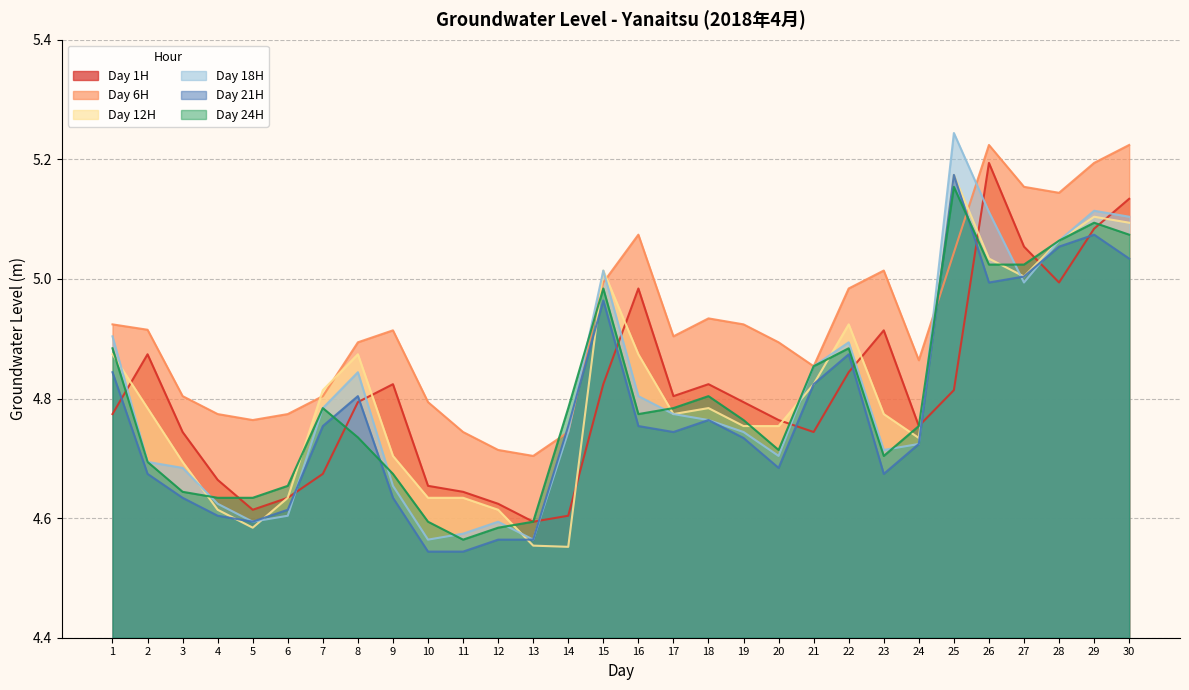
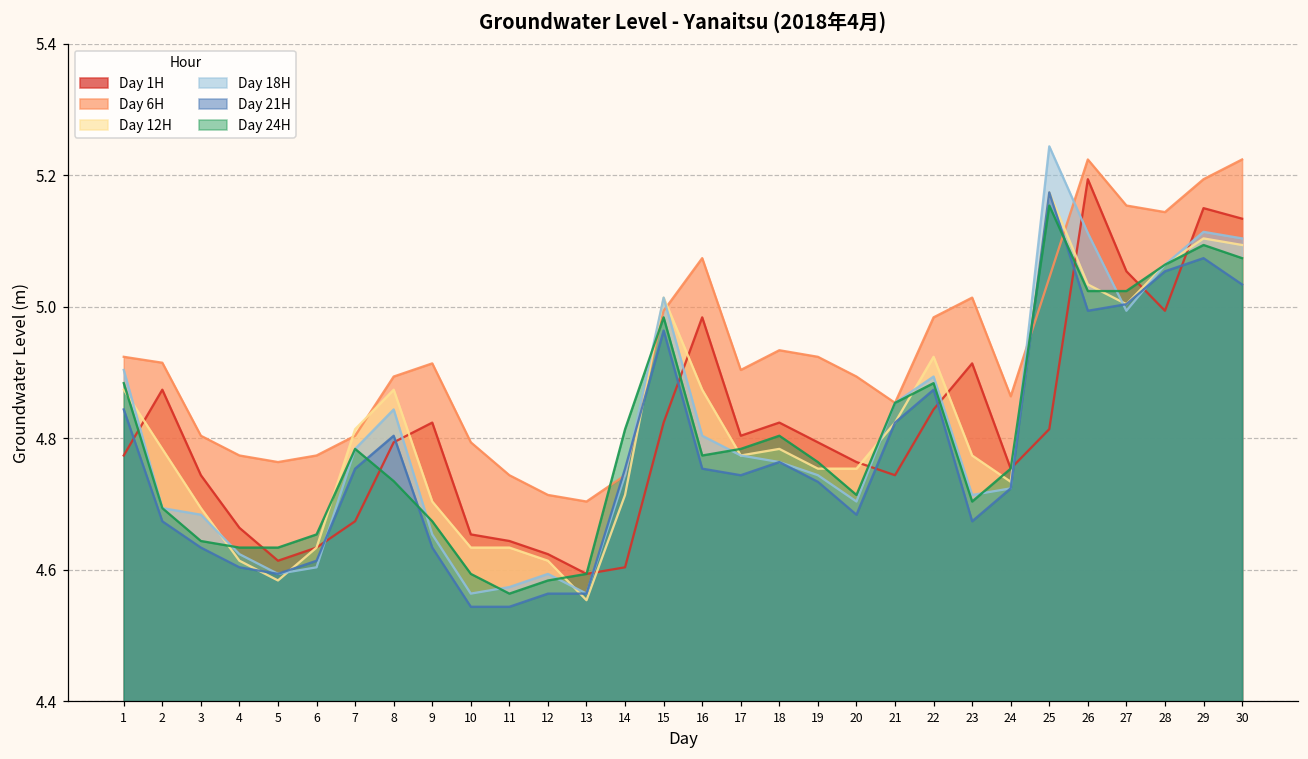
  {
    "Day 1H": {
      "1": 4.77,
      "2": 4.87,
      "3": 4.74,
      "4": 4.66,
      "5": 4.61,
      "7": 4.67,
      "8": 4.79,
      "9": 4.82,
      "10": 4.65,
      "11": 4.64,
      "12": 4.62,
      "14": 4.60,
      "15": 4.82,
      "16": 4.98,
      "17": 4.80,
      "18": 4.82,
      "19": 4.79,
      "20": 4.76,
      "21": 4.74,
      "22": 4.84,
      "23": 4.91,
      "25": 4.81,
      "26": 5.19,
      "27": 5.05,
      "28": 4.99,
-     "29": 5.08,
+     "29": 5.15,
      "30": 5.13
    },
    "Day 6H": {
      "1": 4.92,
      "2": 4.92,
      "3": 4.80,
      "4": 4.77,
      "5": 4.76,
      "6": 4.77,
      "7": 4.80,
      "8": 4.89,
      "9": 4.91,
      "10": 4.79,
      "11": 4.74,
      "12": 4.71,
      "13": 4.70,
      "15": 4.99,
      "16": 5.07,
      "17": 4.90,
      "18": 4.93,
      "19": 4.92,
      "20": 4.89,
      "22": 4.98,
      "23": 5.01,
      "24": 4.86,
      "25": 5.04,
      "26": 5.22,
      "27": 5.15,
      "28": 5.14,
      "29": 5.19,
      "30": 5.22
    },
    "Day 12H": {
      "1": 4.87,
      "2": 4.78,
      "3": 4.69,
      "4": 4.61,
      "5": 4.58,
      "7": 4.81,
      "8": 4.87,
      "9": 4.70,
      "10": 4.63,
      "11": 4.63,
      "12": 4.61,
      "13": 4.55,
-     "14": 4.55,
+     "14": 4.71,
      "16": 4.87,
      "18": 4.78,
      "19": 4.75,
      "20": 4.75,
      "22": 4.92,
      "23": 4.77,
      "24": 4.73,
      "26": 5.03,
      "29": 5.10,
      "30": 5.09
    },
    "Day 18H": {
      "1": 4.90,
      "3": 4.68,
      "4": 4.62,
      "6": 4.60,
      "8": 4.84,
      "9": 4.65,
      "10": 4.56,
      "11": 4.57,
      "12": 4.59,
      "16": 4.80,
      "19": 4.74,
      "20": 4.70,
      "22": 4.89,
      "23": 4.71,
      "25": 5.24,
      "26": 5.11,
      "27": 4.99,
      "29": 5.11,
      "30": 5.10
    },
    "Day 21H": {
      "1": 4.84,
      "2": 4.67,
      "3": 4.63,
      "4": 4.60,
      "6": 4.61,
      "7": 4.75,
      "8": 4.80,
      "9": 4.63,
      "10": 4.54,
      "11": 4.54,
      "12": 4.56,
      "14": 4.75,
      "15": 4.96,
      "16": 4.75,
      "17": 4.74,
      "19": 4.73,
      "20": 4.68,
      "22": 4.87,
      "23": 4.67,
      "26": 4.99,
      "28": 5.05,
      "29": 5.07,
      "30": 5.03
    },
    "Day 24H": {
      "1": 4.88,
      "3": 4.64,
      "4": 4.63,
      "5": 4.63,
      "6": 4.65,
      "8": 4.74,
      "9": 4.67,
      "10": 4.59,
      "11": 4.56,
      "12": 4.58,
-     "14": 4.78,
+     "14": 4.81,
      "15": 4.98,
      "16": 4.77,
      "17": 4.78,
      "18": 4.80,
      "19": 4.76,
      "20": 4.71,
      "22": 4.88,
      "23": 4.70,
      "25": 5.15,
      "26": 5.02,
      "27": 5.02,
      "29": 5.09,
      "30": 5.07
    }
  }
